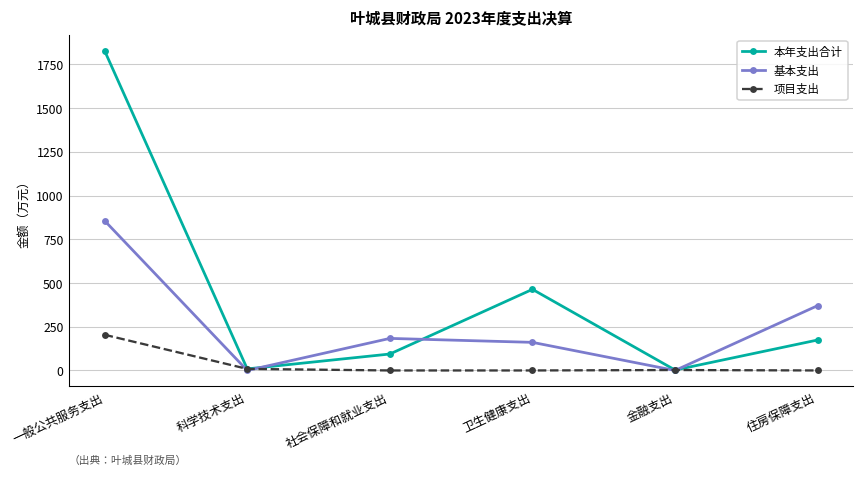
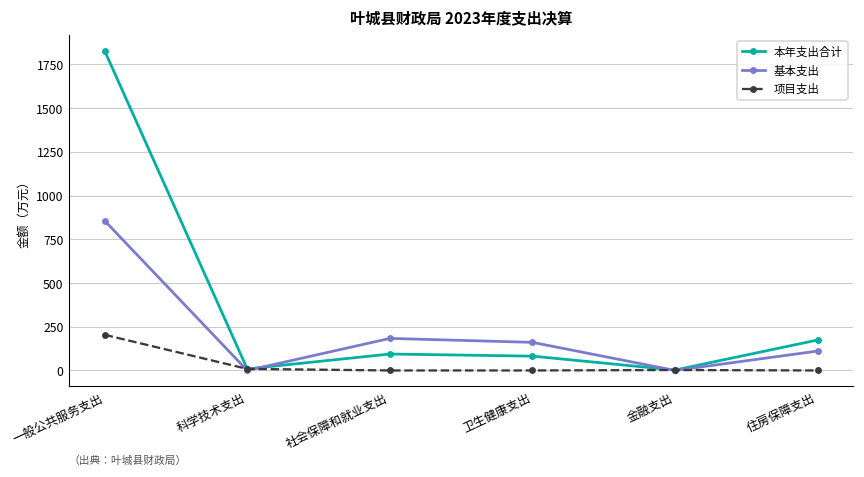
  {
    "本年支出合计": {
      "一般公共服务支出": 1830,
      "社会保障和就业支出": 90,
-     "卫生健康支出": 460,
+     "卫生健康支出": 80,
      "住房保障支出": 170
    },
    "基本支出": {
      "一般公共服务支出": 860,
      "社会保障和就业支出": 180,
      "卫生健康支出": 160,
-     "住房保障支出": 370
+     "住房保障支出": 110
    },
    "项目支出": {
      "一般公共服务支出": 200,
      "社会保障和就业支出": 0,
      "卫生健康支出": 0,
      "住房保障支出": 0
    }
  }
